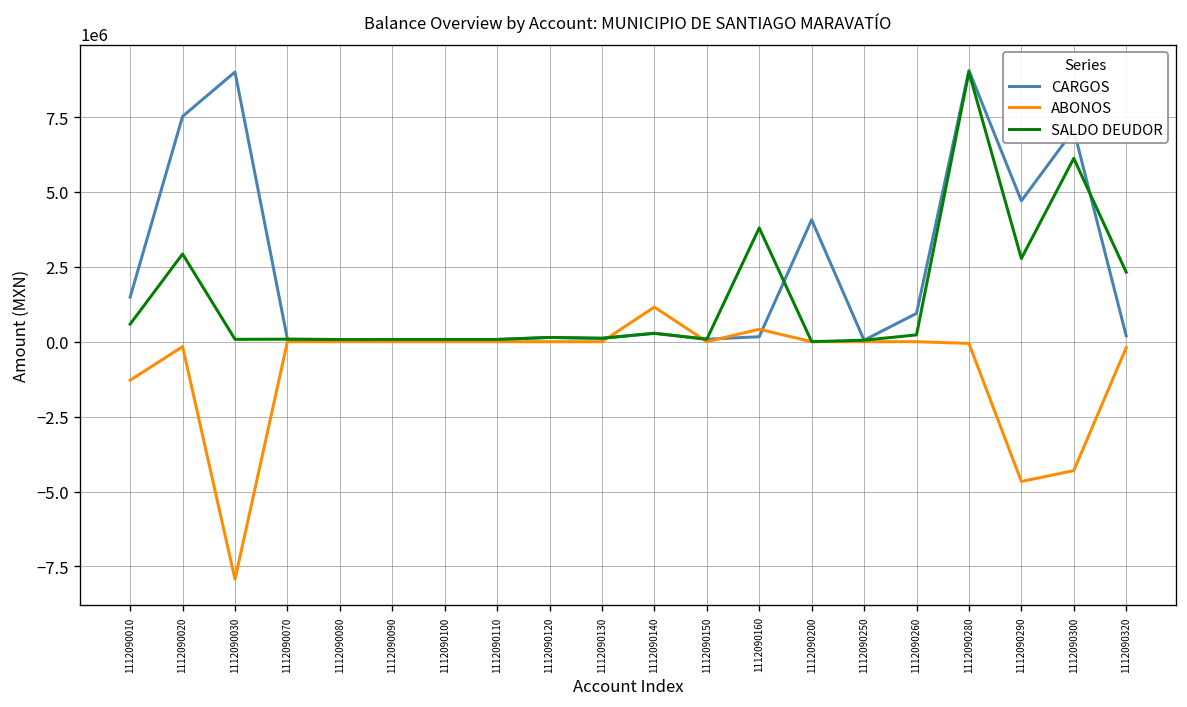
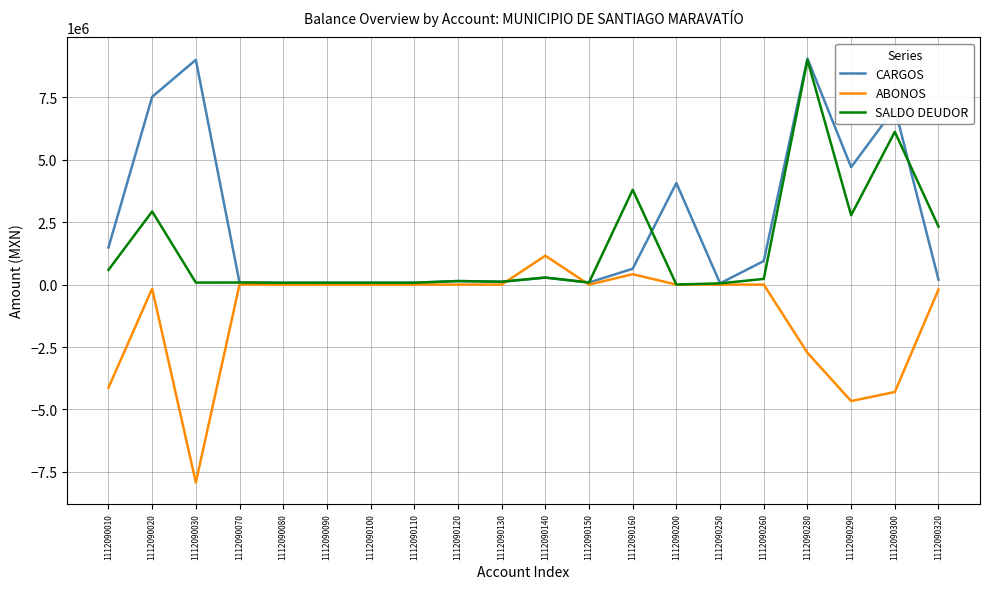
  {
    "CARGOS": {
      "1112090010": 1500000,
      "1112090020": 7500000,
      "1112090030": 9000000,
-     "1112090160": 200000,
+     "1112090160": 600000,
      "1112090200": 4100000,
      "1112090260": 900000,
      "1112090290": 4700000,
      "1112090320": 200000
    },
    "ABONOS": {
-     "1112090010": -1300000,
+     "1112090010": -4100000,
      "1112090020": -200000,
      "1112090030": -7900000,
      "1112090120": 0,
      "1112090130": 0,
      "1112090140": 1200000,
      "1112090160": 400000,
      "1112090260": 0,
-     "1112090280": -100000,
+     "1112090280": -2700000,
      "1112090290": -4700000,
      "1112090300": -4300000,
      "1112090320": -200000
    },
    "SALDO DEUDOR": {
      "1112090010": 600000,
      "1112090020": 2900000,
      "1112090030": 100000,
      "1112090160": 3800000,
      "1112090260": 200000,
      "1112090290": 2800000,
      "1112090300": 6100000,
      "1112090320": 2300000
    }
  }
